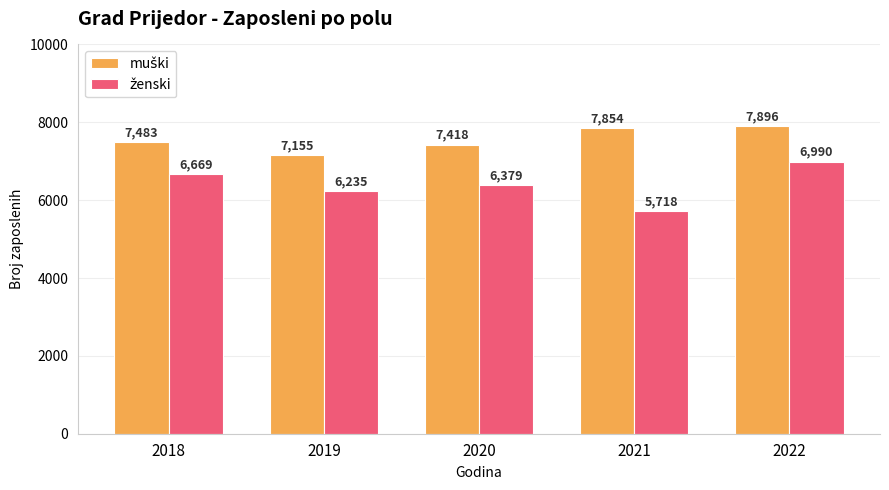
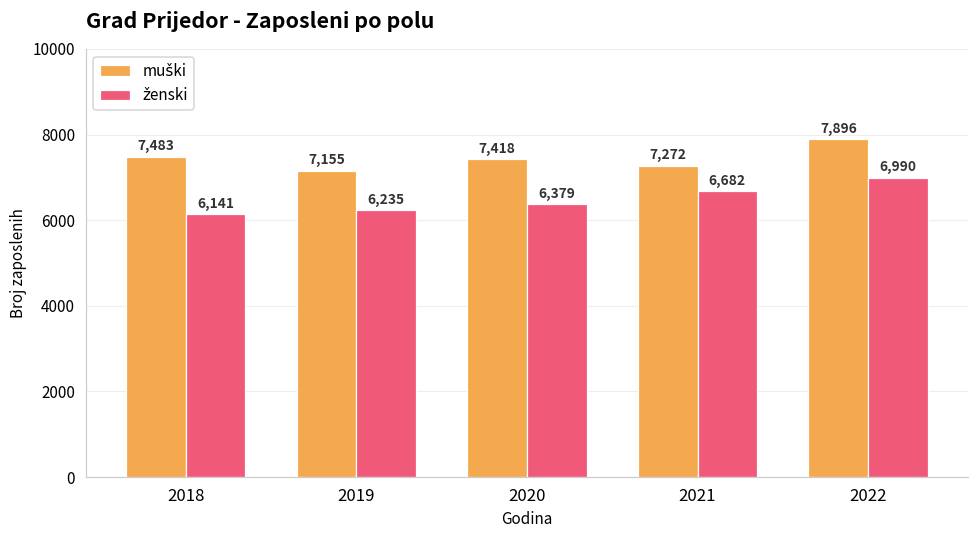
  {
    "muški": {
      "2018": "7,483",
      "2019": "7,155",
      "2020": "7,418",
-     "2021": "7,854",
+     "2021": "7,272",
      "2022": "7,896"
    },
    "ženski": {
-     "2018": "6,669",
+     "2018": "6,141",
      "2019": "6,235",
      "2020": "6,379",
-     "2021": "5,718",
+     "2021": "6,682",
      "2022": "6,990"
    }
  }
